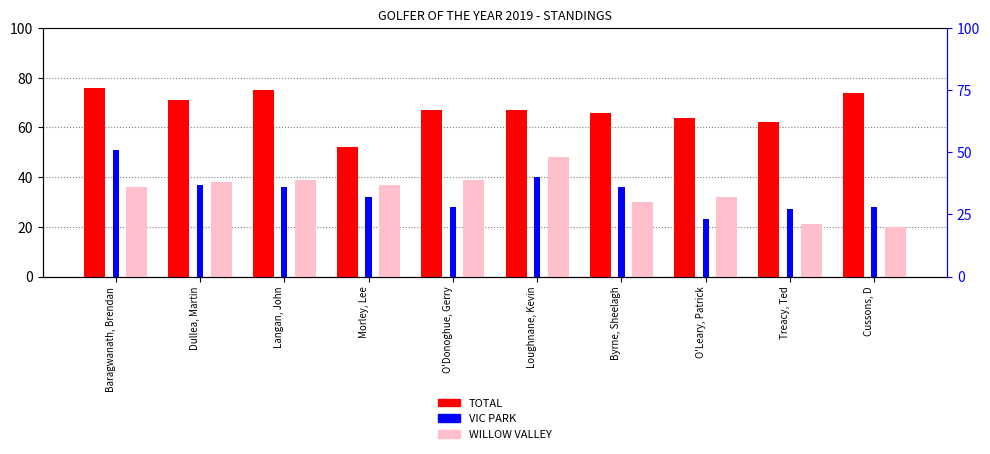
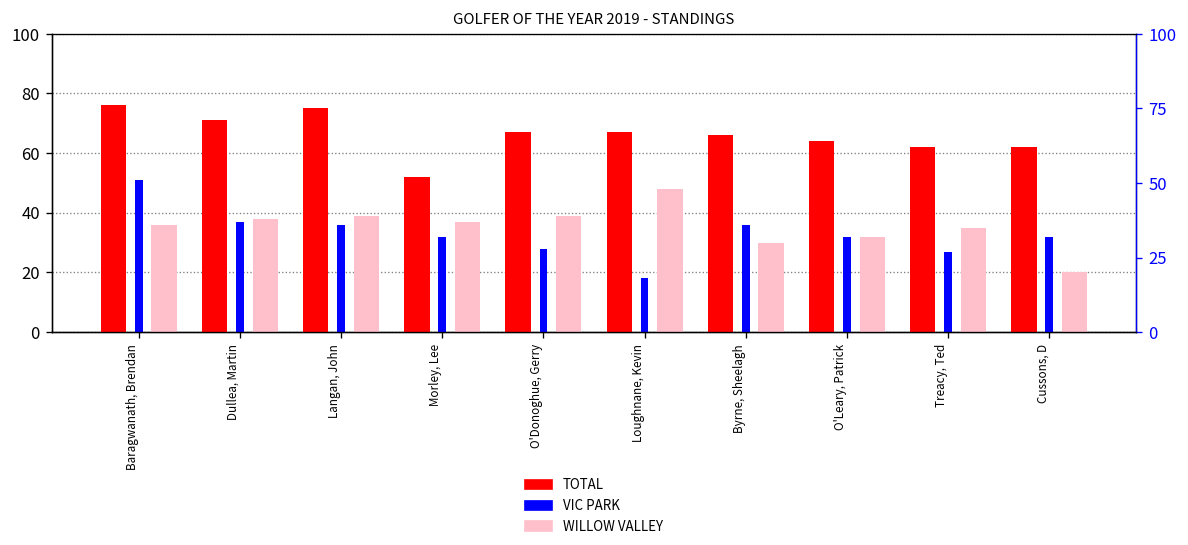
  {
    "TOTAL": {
      "Baragwanath, Brendan": 76,
      "Dullea, Martin": 71,
      "Langan, John": 75,
      "Morley, Lee": 52,
      "O'Donoghue, Gerry": 67,
      "Loughnane, Kevin": 67,
      "Byrne, Sheelagh": 66,
      "O'Leary, Patrick": 64,
      "Treacy, Ted": 62,
-     "Cussons, D": 74
+     "Cussons, D": 62
    },
    "VIC PARK": {
      "Baragwanath, Brendan": 51,
      "Dullea, Martin": 37,
      "Langan, John": 36,
      "Morley, Lee": 32,
      "O'Donoghue, Gerry": 28,
-     "Loughnane, Kevin": 40,
+     "Loughnane, Kevin": 18,
      "Byrne, Sheelagh": 36,
-     "O'Leary, Patrick": 23,
+     "O'Leary, Patrick": 32,
      "Treacy, Ted": 27,
-     "Cussons, D": 28
+     "Cussons, D": 32
    },
    "WILLOW VALLEY": {
      "Baragwanath, Brendan": 36,
      "Dullea, Martin": 38,
      "Langan, John": 39,
      "Morley, Lee": 37,
      "O'Donoghue, Gerry": 39,
      "Loughnane, Kevin": 48,
      "Byrne, Sheelagh": 30,
      "O'Leary, Patrick": 32,
-     "Treacy, Ted": 21,
+     "Treacy, Ted": 35,
      "Cussons, D": 20
    }
  }
